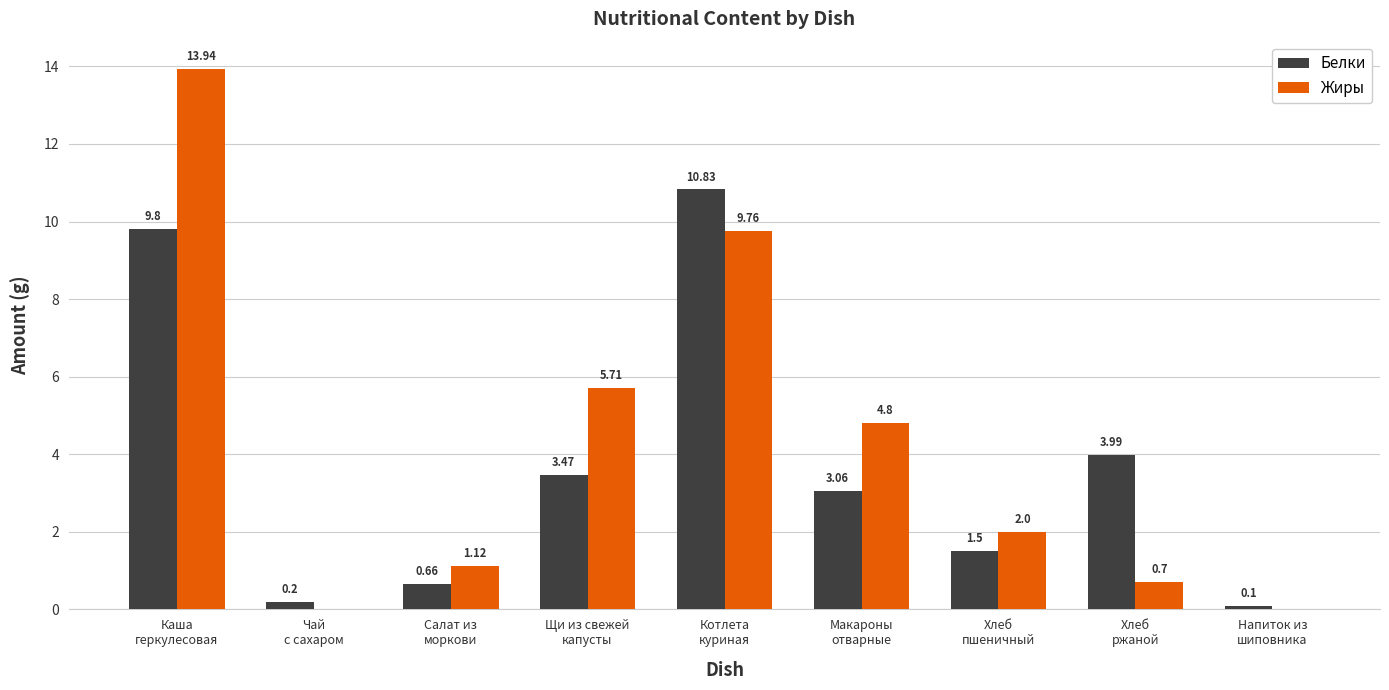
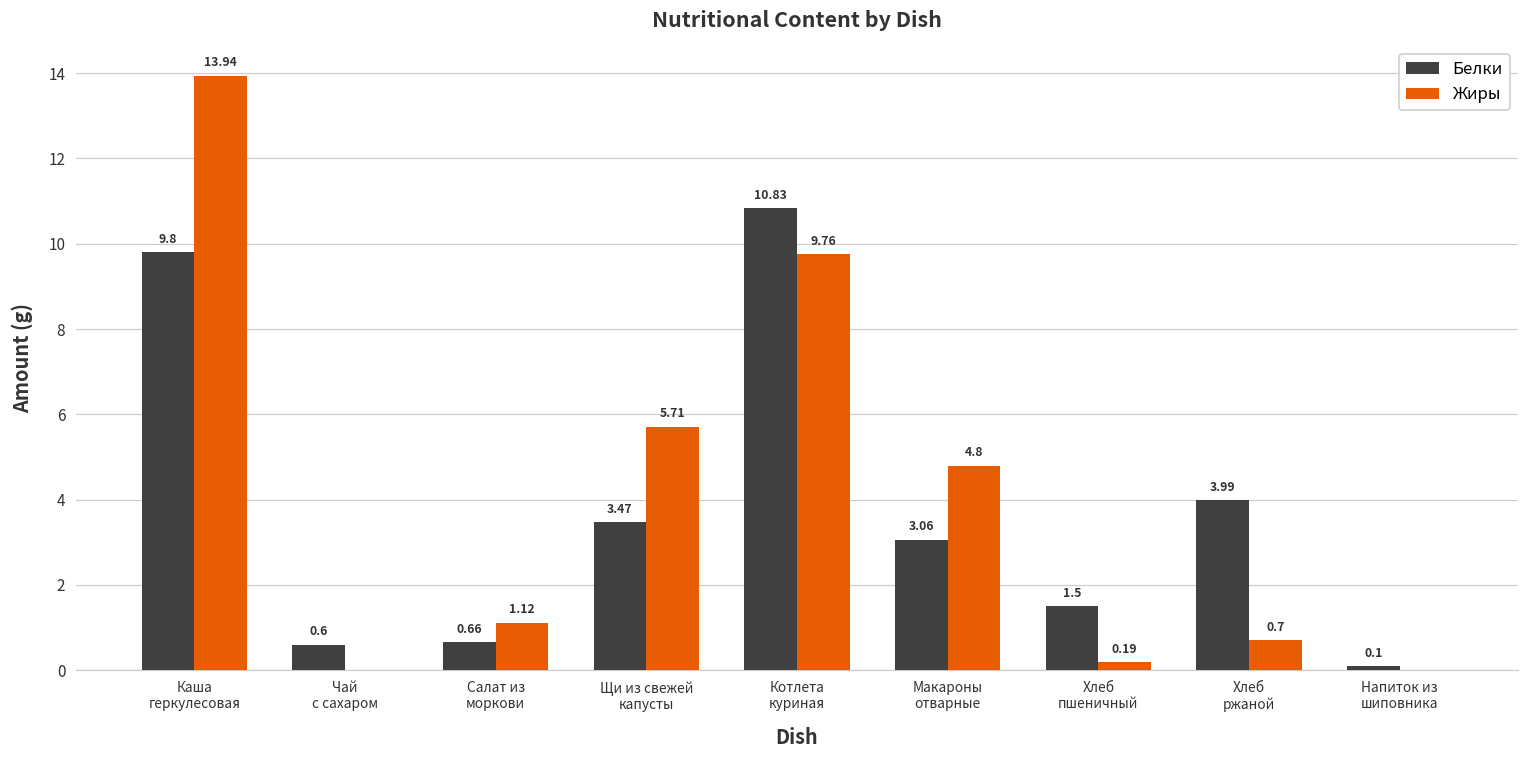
  {
    "Белки": {
      "Каша геркулесовая": 9.8,
-     "Чай с сахаром": 0.2,
+     "Чай с сахаром": 0.6,
      "Салат из моркови": 0.66,
      "Щи из свежей капусты": 3.47,
      "Котлета куриная": 10.83,
      "Макароны отварные": 3.06,
      "Хлеб пшеничный": 1.5,
      "Хлеб ржаной": 3.99,
      "Напиток из шиповника": 0.1
    },
    "Жиры": {
      "Каша геркулесовая": 13.94,
      "Салат из моркови": 1.12,
      "Щи из свежей капусты": 5.71,
      "Котлета куриная": 9.76,
      "Макароны отварные": 4.8,
-     "Хлеб пшеничный": 2.0,
+     "Хлеб пшеничный": 0.19,
      "Хлеб ржаной": 0.7
    }
  }
